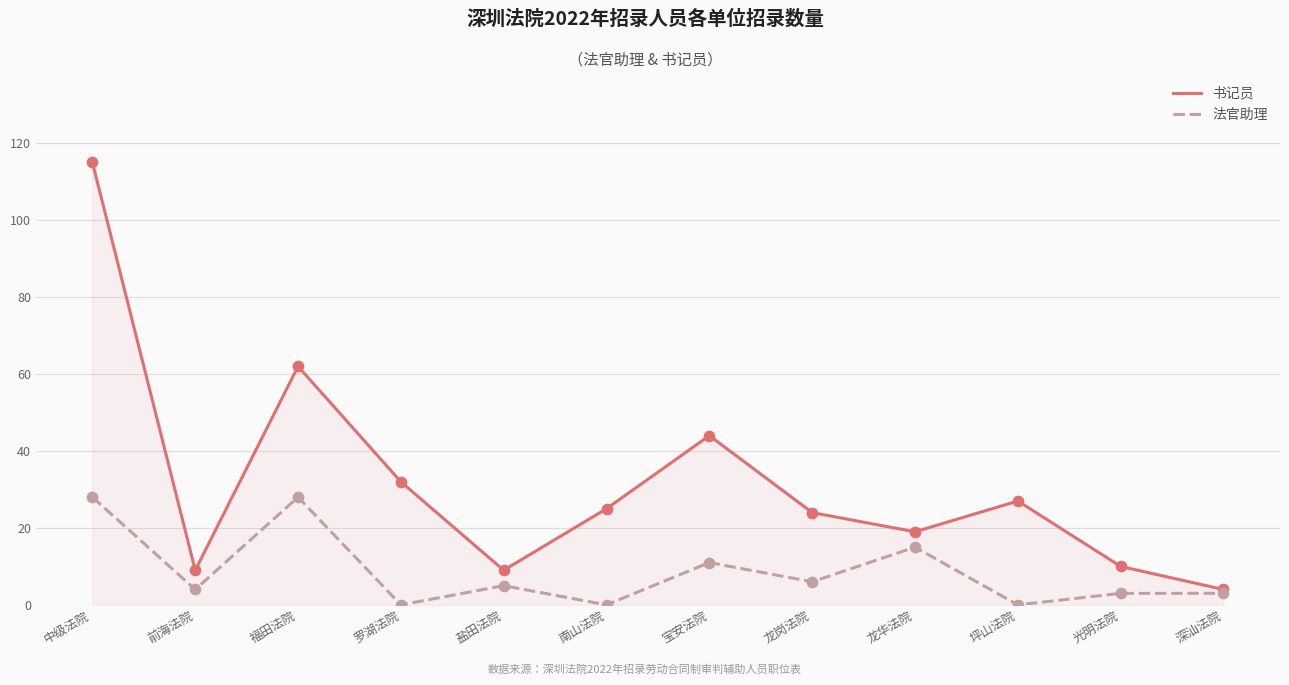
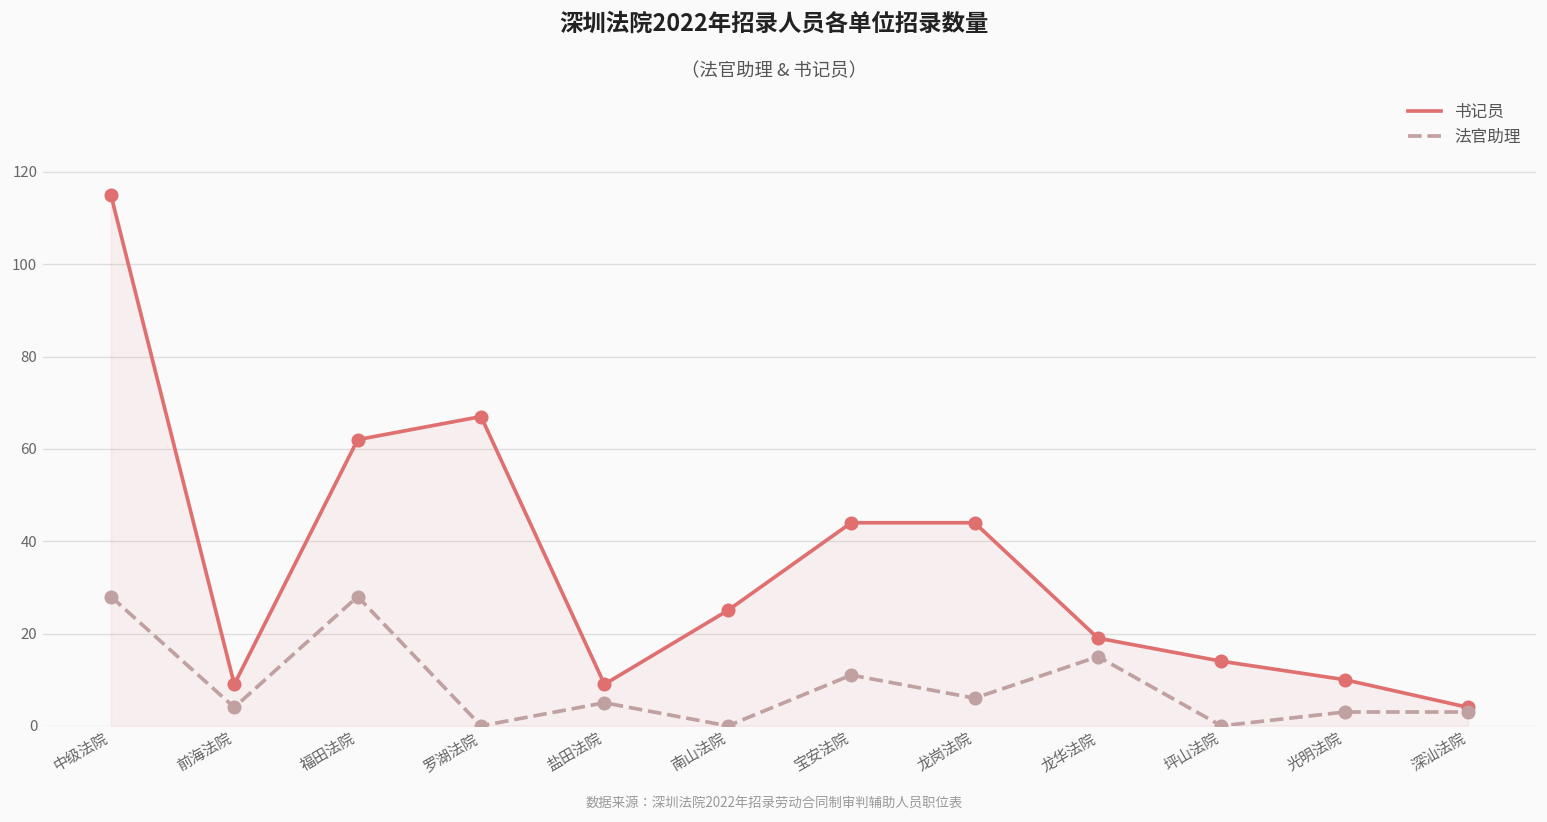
  {
    "书记员": {
      "中级法院": 115,
      "前海法院": 9,
      "福田法院": 62,
-     "罗湖法院": 32,
+     "罗湖法院": 67,
      "盐田法院": 9,
      "南山法院": 25,
      "宝安法院": 44,
-     "龙岗法院": 24,
+     "龙岗法院": 44,
      "龙华法院": 19,
-     "坪山法院": 27,
+     "坪山法院": 14,
      "光明法院": 10,
      "深汕法院": 4
    },
    "法官助理": {
      "中级法院": 28,
      "前海法院": 4,
      "福田法院": 28,
      "罗湖法院": 0,
      "盐田法院": 5,
      "南山法院": 0,
      "宝安法院": 11,
      "龙岗法院": 6,
      "龙华法院": 15,
      "坪山法院": 0,
      "光明法院": 3,
      "深汕法院": 3
    }
  }
